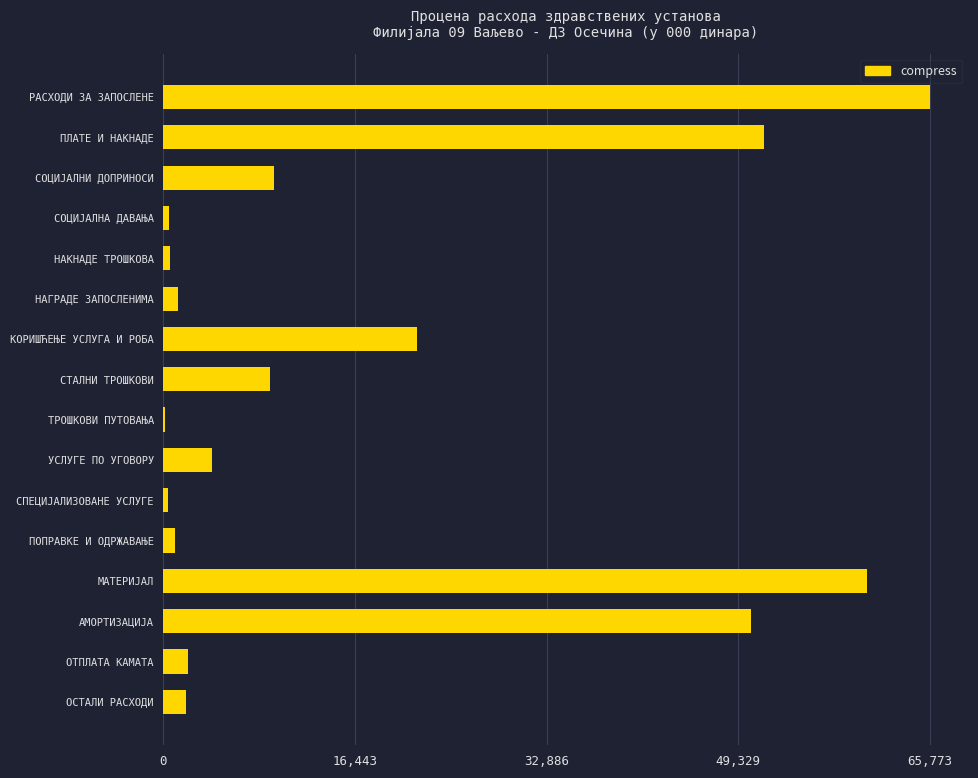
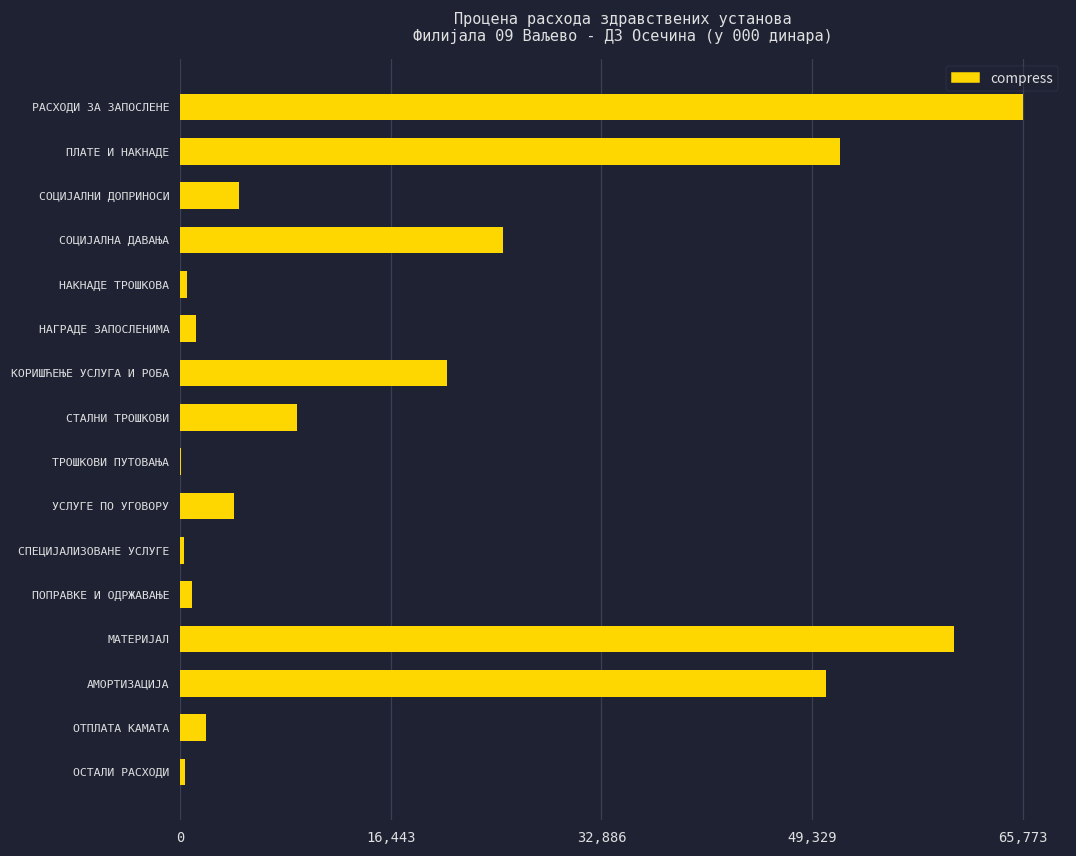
  {
    "РАСХОДИ ЗА ЗАПОСЛЕНЕ": "65,800",
    "ПЛАТЕ И НАКНАДЕ": "51,500",
-   "СОЦИЈАЛНИ ДОПРИНОСИ": "9,500",
-   "СОЦИЈАЛНА ДАВАЊА": "500",
+   "СОЦИЈАЛНИ ДОПРИНОСИ": "4,600",
+   "СОЦИЈАЛНА ДАВАЊА": "25,200",
    "НАКНАДЕ ТРОШКОВА": "500",
    "НАГРАДЕ ЗАПОСЛЕНИМА": "1,300",
-   "КОРИШЋЕЊЕ УСЛУГА И РОБА": "21,800",
+   "КОРИШЋЕЊЕ УСЛУГА И РОБА": "20,800",
    "СТАЛНИ ТРОШКОВИ": "9,100",
    "УСЛУГЕ ПО УГОВОРУ": "4,200",
    "СПЕЦИЈАЛИЗОВАНЕ УСЛУГЕ": "400",
    "ПОПРАВКЕ И ОДРЖАВАЊЕ": "1,000",
    "МАТЕРИЈАЛ": "60,400",
    "АМОРТИЗАЦИЈА": "50,400",
    "ОТПЛАТА КАМАТА": "2,100",
-   "ОСТАЛИ РАСХОДИ": "1,900"
+   "ОСТАЛИ РАСХОДИ": "400"
  }
